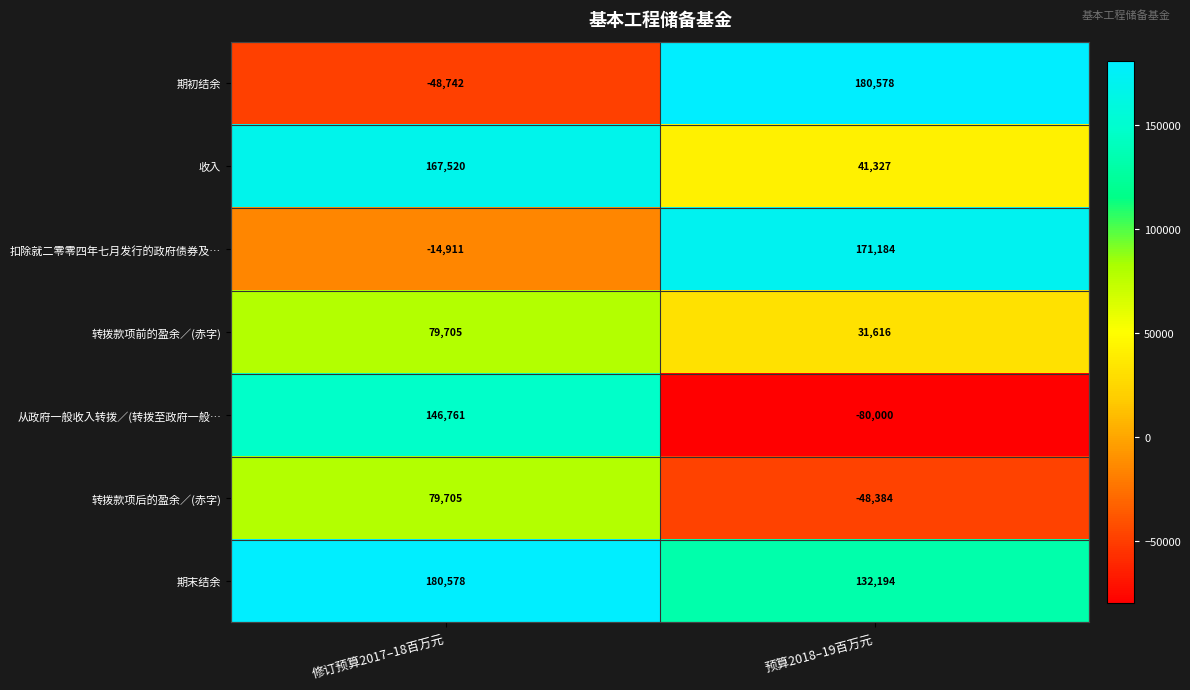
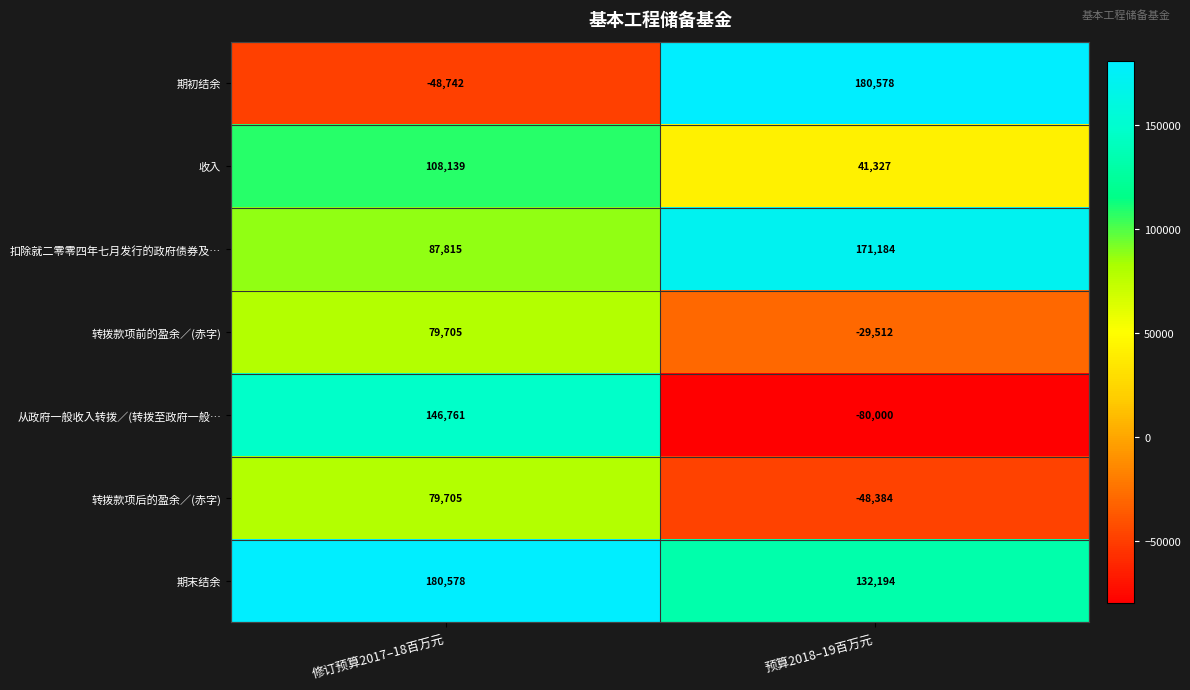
  {
    "期初结余": {
      "修订预算2017–18百万元": "-48,742",
      "预算2018–19百万元": "180,578"
    },
    "收入": {
-     "修订预算2017–18百万元": "167,520",
+     "修订预算2017–18百万元": "108,139",
      "预算2018–19百万元": "41,327"
    },
    "扣除就二零零四年七月发行的政府债券及…": {
-     "修订预算2017–18百万元": "-14,911",
+     "修订预算2017–18百万元": "87,815",
      "预算2018–19百万元": "171,184"
    },
    "转拨款项前的盈余／(赤字)": {
      "修订预算2017–18百万元": "79,705",
-     "预算2018–19百万元": "31,616"
+     "预算2018–19百万元": "-29,512"
    },
    "从政府一般收入转拨／(转拨至政府一般…": {
      "修订预算2017–18百万元": "146,761",
      "预算2018–19百万元": "-80,000"
    },
    "转拨款项后的盈余／(赤字)": {
      "修订预算2017–18百万元": "79,705",
      "预算2018–19百万元": "-48,384"
    },
    "期末结余": {
      "修订预算2017–18百万元": "180,578",
      "预算2018–19百万元": "132,194"
    }
  }
